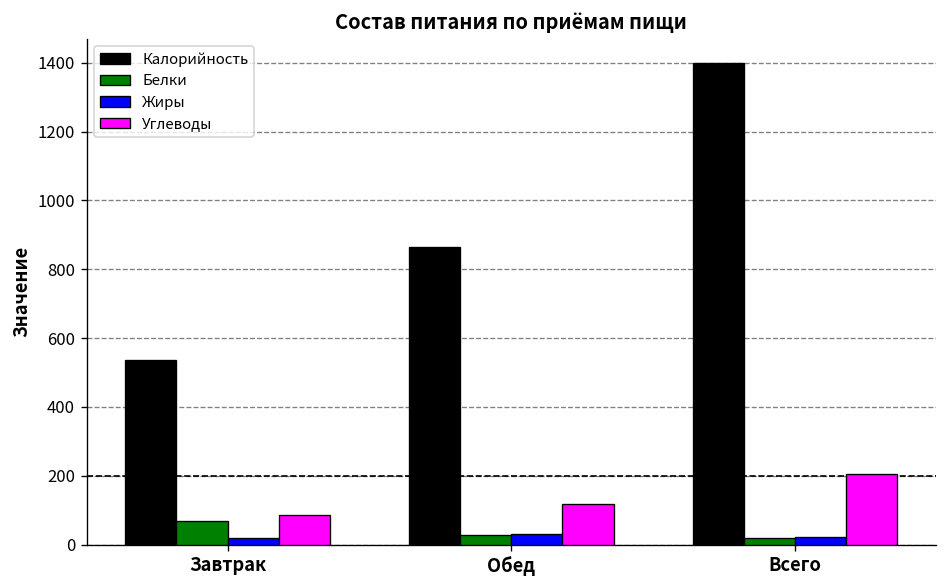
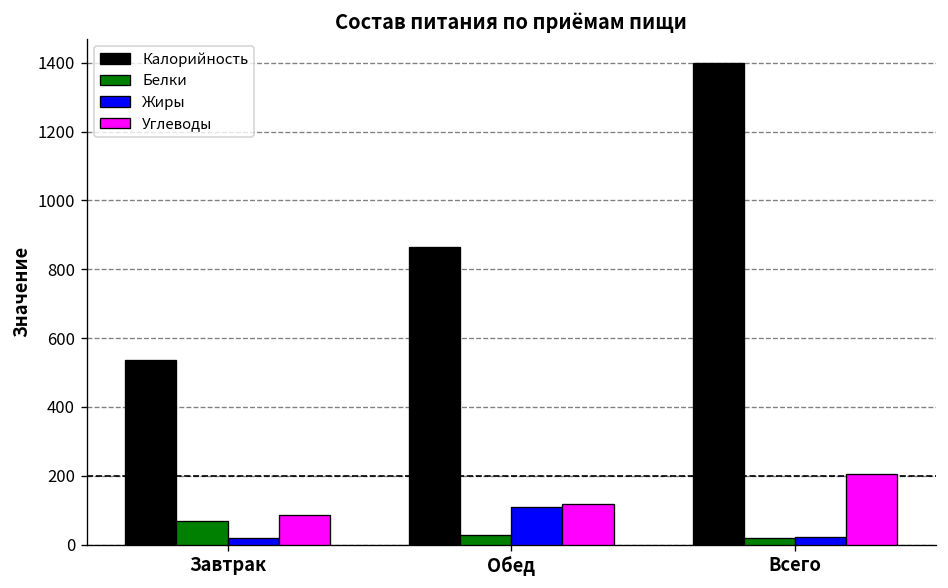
  {
    "Калорийность": {
      "Завтрак": 540,
      "Обед": 870,
      "Всего": 1400
    },
    "Белки": {
      "Завтрак": 70,
      "Обед": 30,
      "Всего": 20
    },
    "Жиры": {
      "Завтрак": 20,
-     "Обед": 30,
+     "Обед": 110,
      "Всего": 20
    },
    "Углеводы": {
      "Завтрак": 90,
      "Обед": 120,
      "Всего": 210
    }
  }
